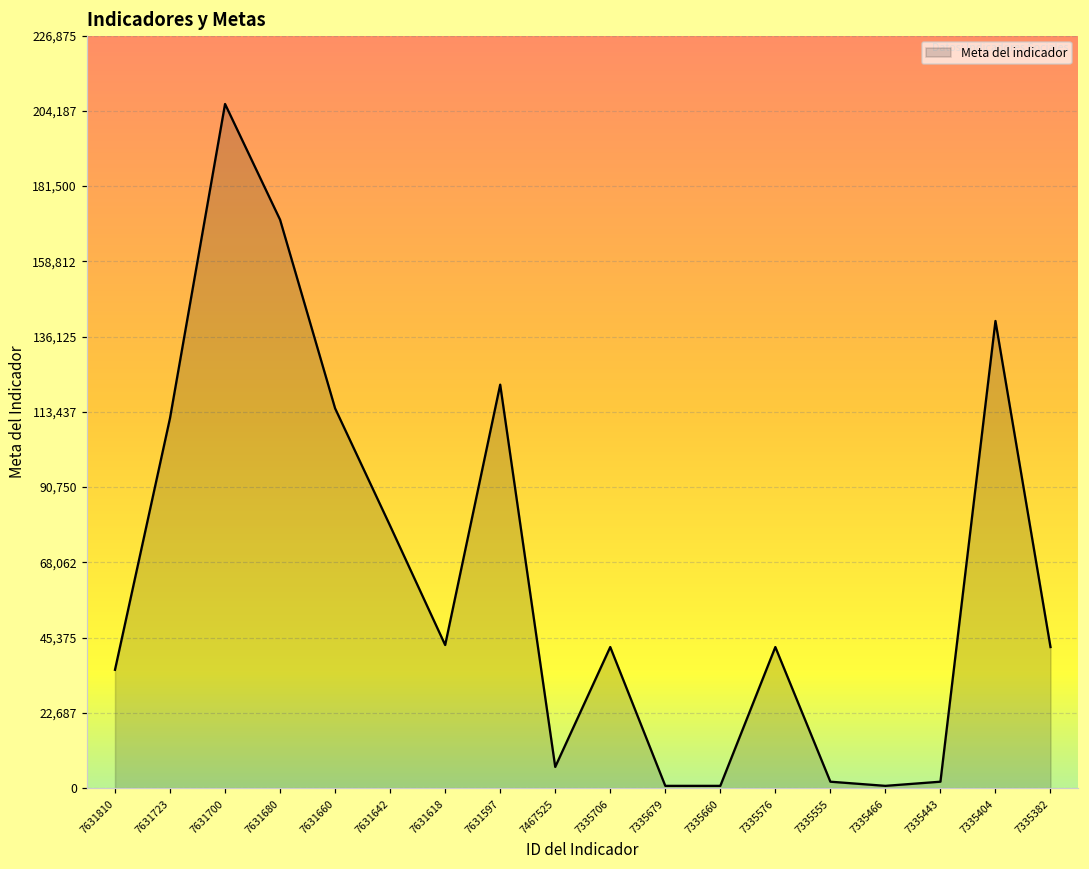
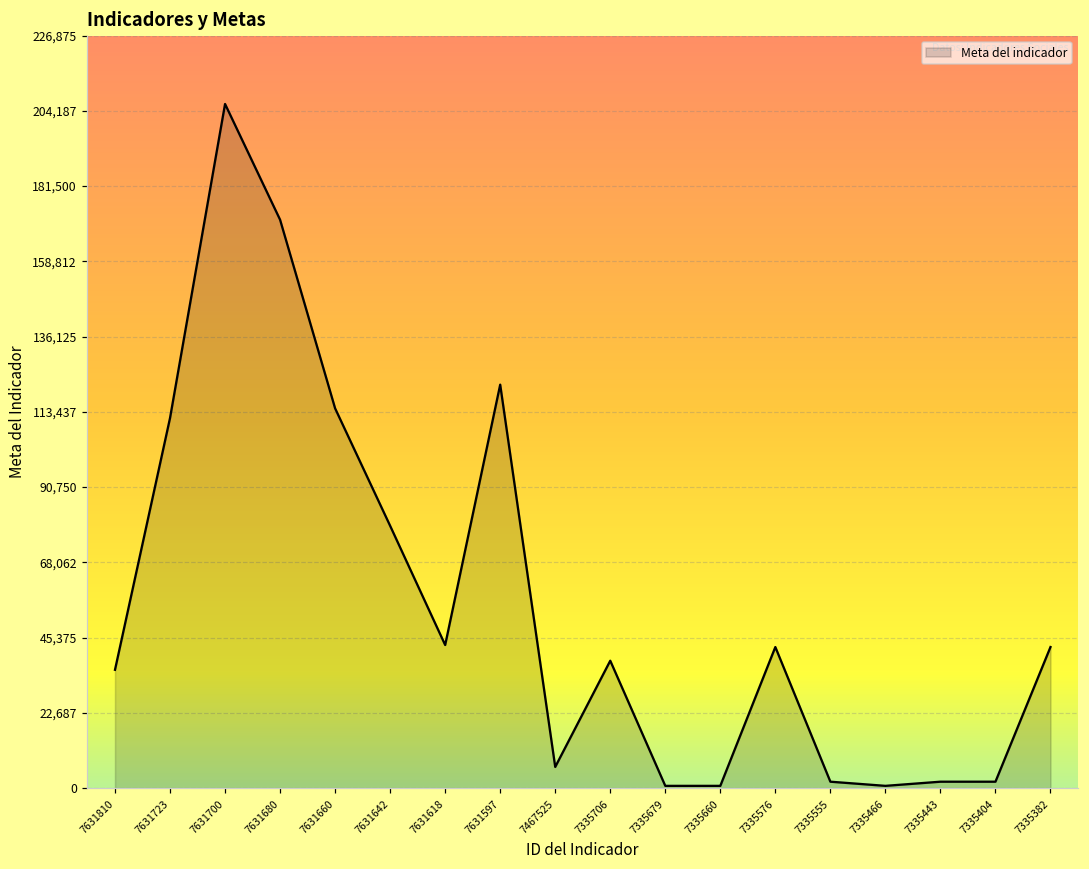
  {
    "7631810": "36,000",
    "7631723": "112,000",
    "7631700": "206,000",
    "7631680": "171,000",
    "7631660": "114,000",
    "7631642": "79,000",
    "7631618": "43,000",
    "7631597": "122,000",
    "7467525": "6,000",
-   "7335706": "43,000",
+   "7335706": "38,000",
    "7335679": "1,000",
    "7335660": "1,000",
    "7335576": "43,000",
    "7335555": "2,000",
    "7335466": "1,000",
    "7335443": "2,000",
-   "7335404": "141,000",
+   "7335404": "2,000",
    "7335382": "43,000"
  }
